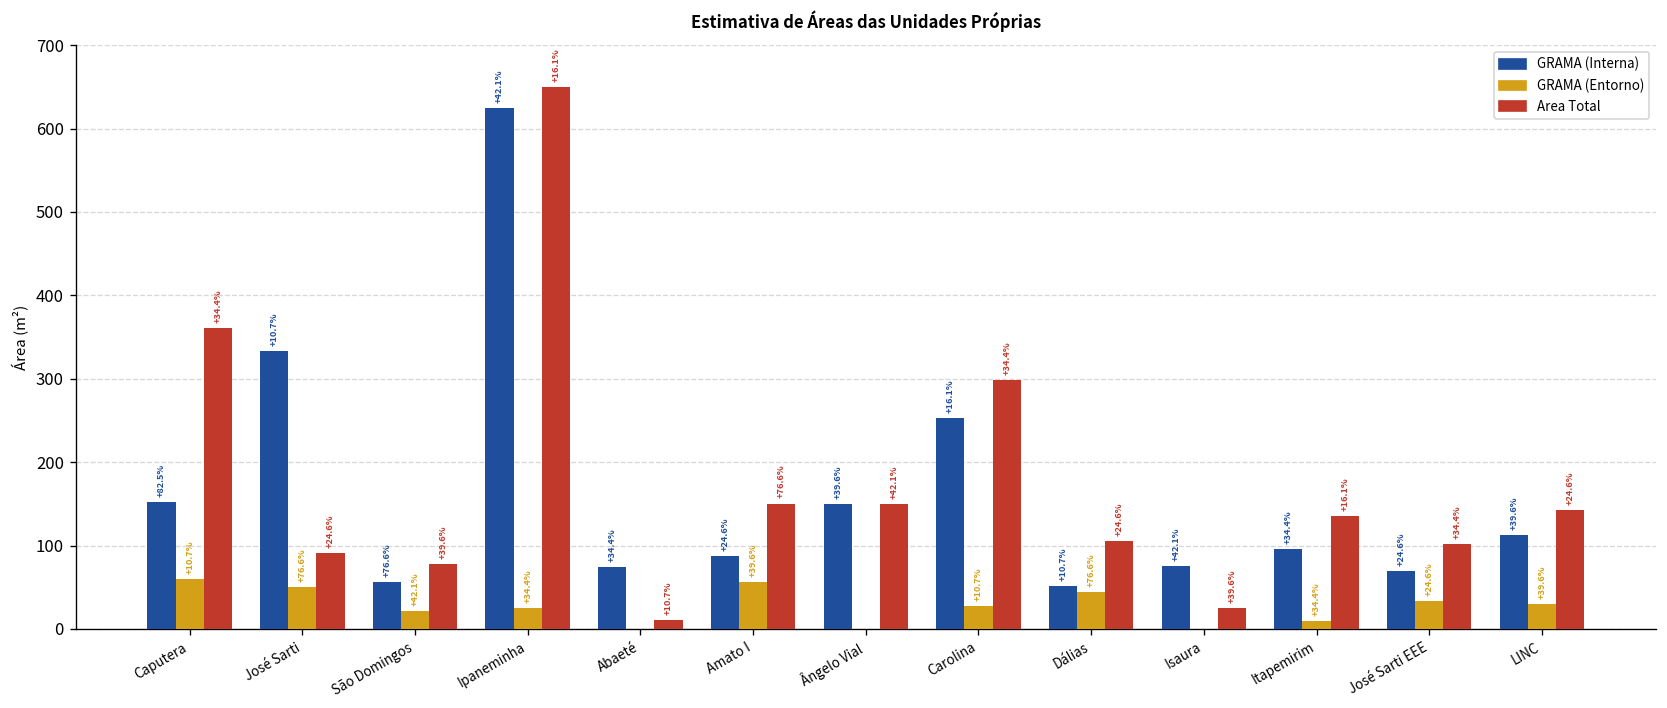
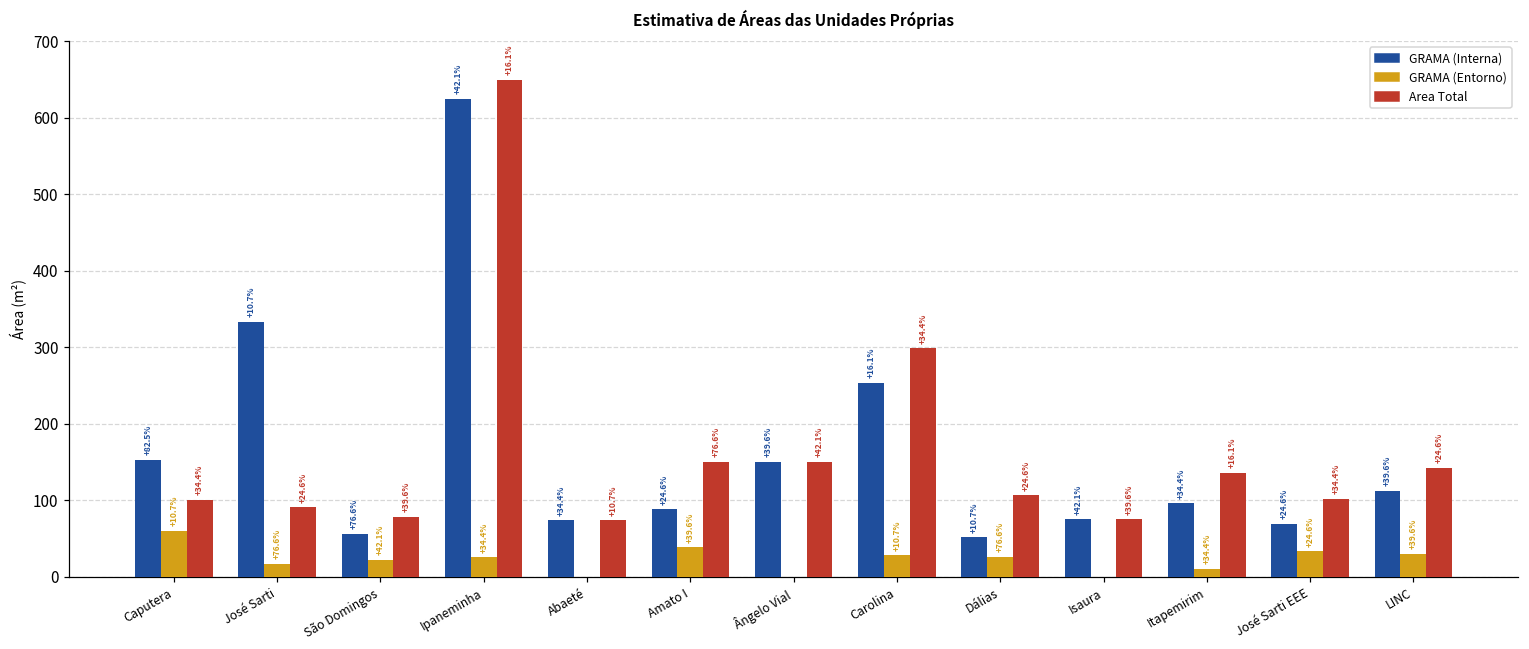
  {
    "GRAMA (Entorno)": {
-     "José Sarti": 50,
+     "José Sarti": 20,
      "Abaeté": 0,
-     "Amato I": 60,
+     "Amato I": 40,
      "Ângelo Vial": 0,
-     "Dálias": 40,
+     "Dálias": 30,
      "Isaura": 0
    },
    "Area Total": {
-     "Caputera": 360,
-     "Abaeté": 10,
-     "Isaura": 20
+     "Caputera": 100,
+     "Abaeté": 70,
+     "Isaura": 80
    }
  }
